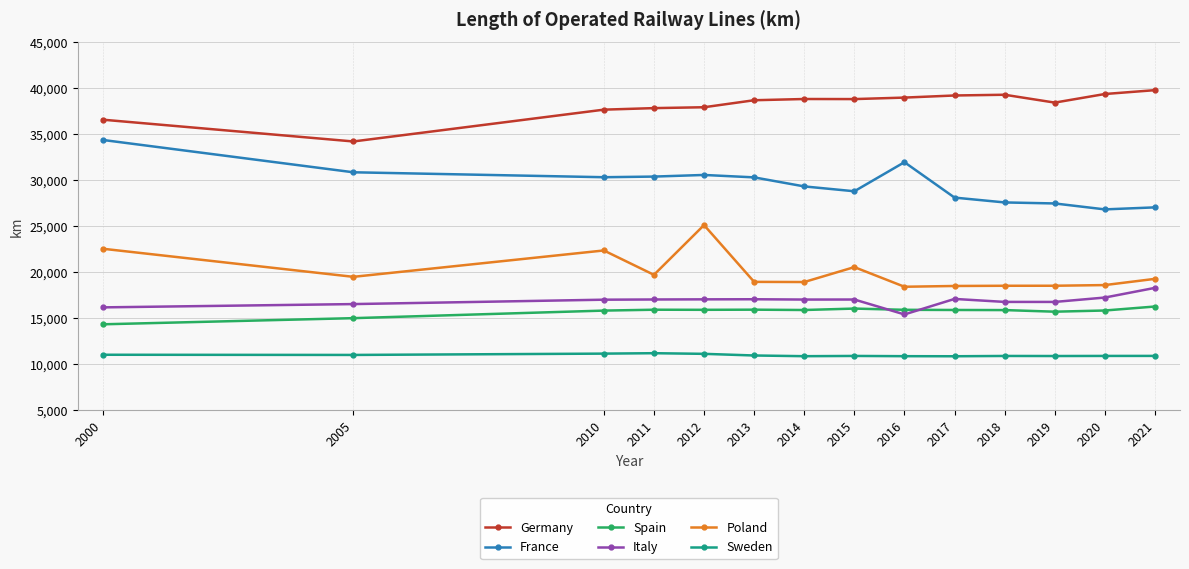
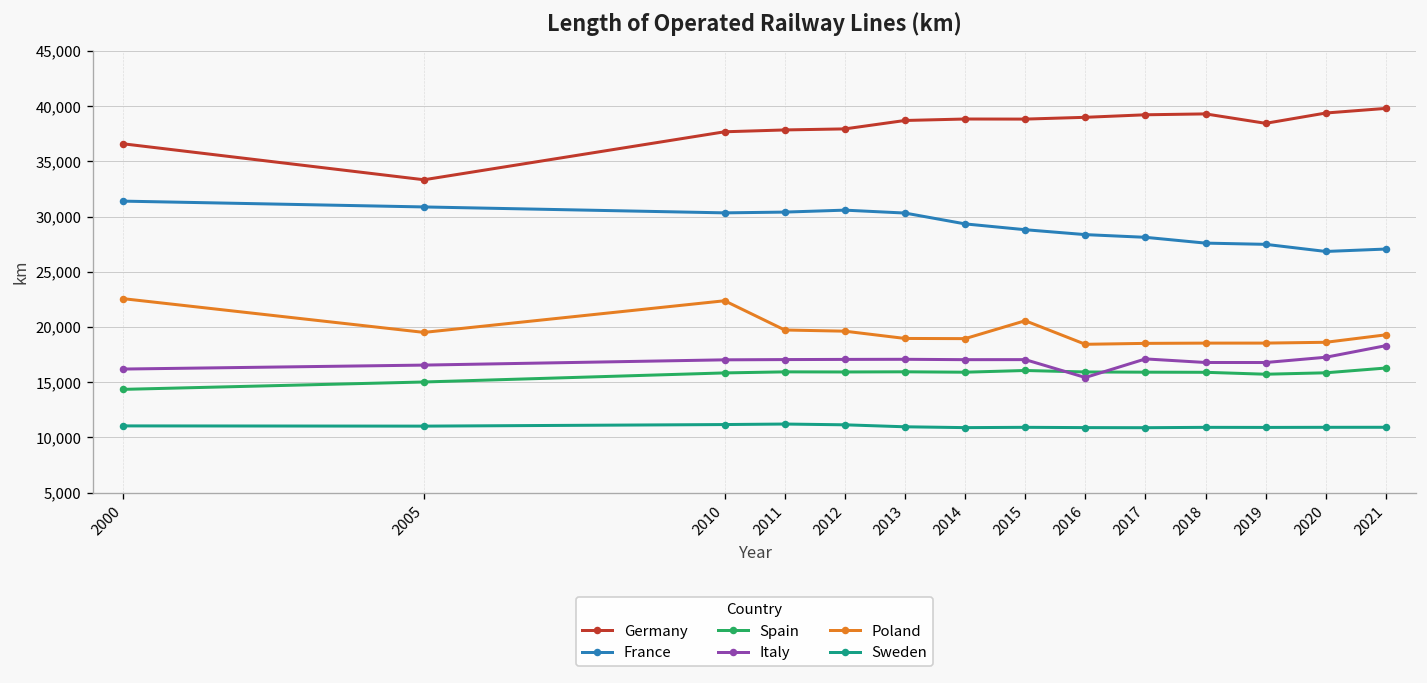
  {
    "Germany": {
      "2000": "37,000",
-     "2005": "34,000",
+     "2005": "33,000",
      "2010": "38,000",
      "2011": "38,000",
      "2012": "38,000",
      "2013": "39,000",
      "2014": "39,000",
      "2015": "39,000",
      "2016": "39,000",
      "2017": "39,000",
      "2018": "39,000",
      "2019": "38,000",
      "2020": "39,000",
      "2021": "40,000"
    },
    "France": {
-     "2000": "34,000",
+     "2000": "31,000",
      "2005": "31,000",
      "2010": "30,000",
      "2011": "30,000",
      "2012": "31,000",
      "2013": "30,000",
      "2014": "29,000",
      "2015": "29,000",
-     "2016": "32,000",
+     "2016": "28,000",
      "2017": "28,000",
      "2018": "28,000",
      "2019": "27,000",
      "2020": "27,000",
      "2021": "27,000"
    },
    "Italy": {
      "2000": "16,000",
      "2005": "17,000",
      "2010": "17,000",
      "2011": "17,000",
      "2012": "17,000",
      "2013": "17,000",
      "2014": "17,000",
      "2015": "17,000",
      "2016": "15,000",
      "2017": "17,000",
      "2018": "17,000",
      "2019": "17,000",
      "2020": "17,000",
      "2021": "18,000"
    },
    "Poland": {
      "2000": "23,000",
      "2005": "20,000",
      "2010": "22,000",
      "2011": "20,000",
-     "2012": "25,000",
+     "2012": "20,000",
      "2013": "19,000",
      "2014": "19,000",
      "2015": "21,000",
      "2016": "18,000",
      "2017": "19,000",
      "2018": "19,000",
      "2019": "19,000",
      "2020": "19,000",
      "2021": "19,000"
    }
  }
